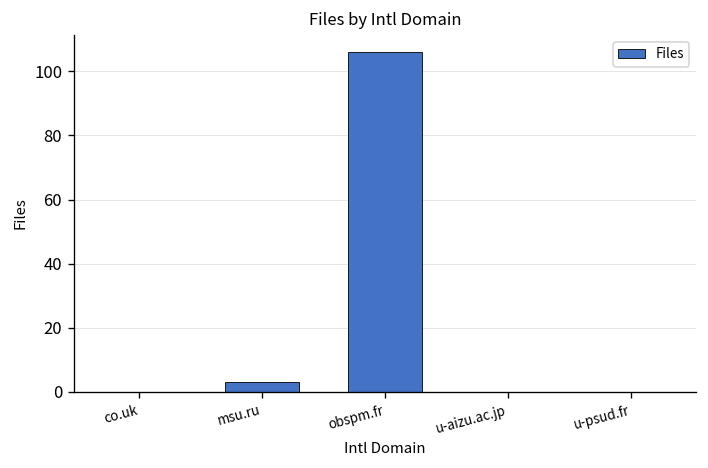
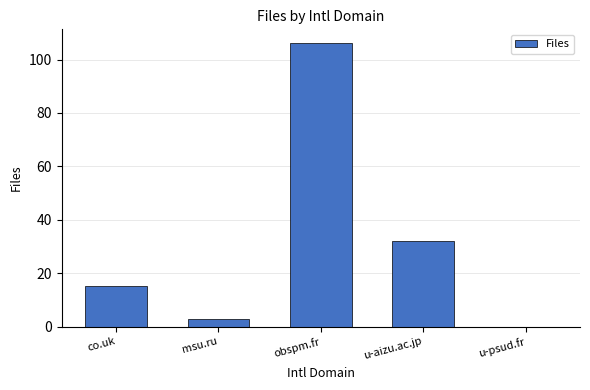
  {
-   "co.uk": 0,
+   "co.uk": 15,
    "msu.ru": 3,
    "obspm.fr": 106,
-   "u-aizu.ac.jp": 0,
+   "u-aizu.ac.jp": 32,
    "u-psud.fr": 0
  }
